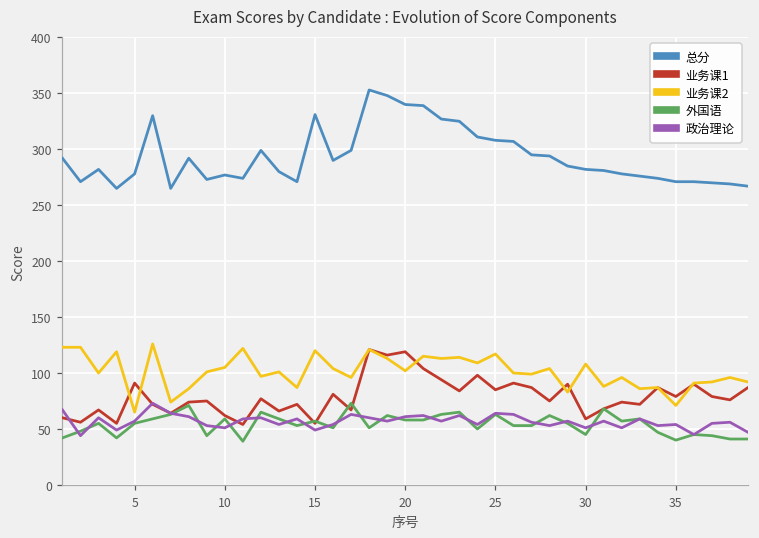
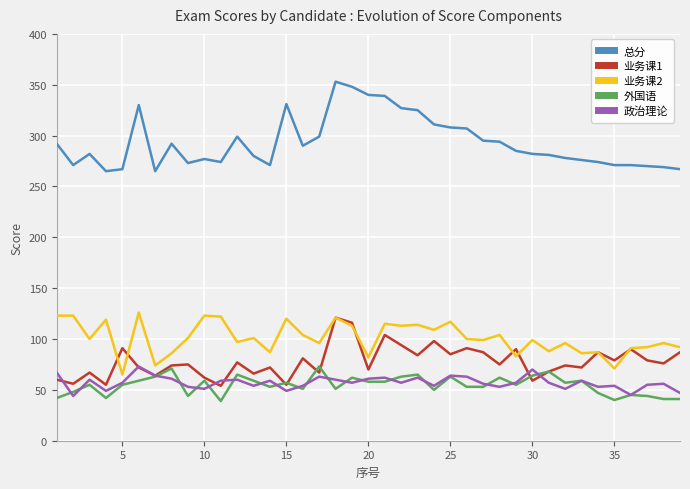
  {
    "总分": {
-     "5": 278,
+     "5": 267,
      "10": 277,
      "15": 331,
      "20": 340,
      "25": 308,
      "30": 282,
      "35": 271
    },
    "业务课1": {
      "5": 91,
      "10": 62,
-     "20": 119,
+     "20": 70,
      "25": 85,
      "30": 59,
      "35": 79
    },
    "业务课2": {
      "5": 65,
-     "10": 105,
+     "10": 123,
      "15": 120,
-     "20": 102,
+     "20": 82,
      "25": 117,
-     "30": 108,
+     "30": 99,
      "35": 71
    },
    "外国语": {
      "10": 59,
      "20": 58,
-     "30": 45,
+     "30": 64,
      "35": 40
    },
    "政治理论": {
      "10": 51,
      "15": 49,
      "20": 61,
-     "30": 51,
+     "30": 70,
      "35": 54
    }
  }
